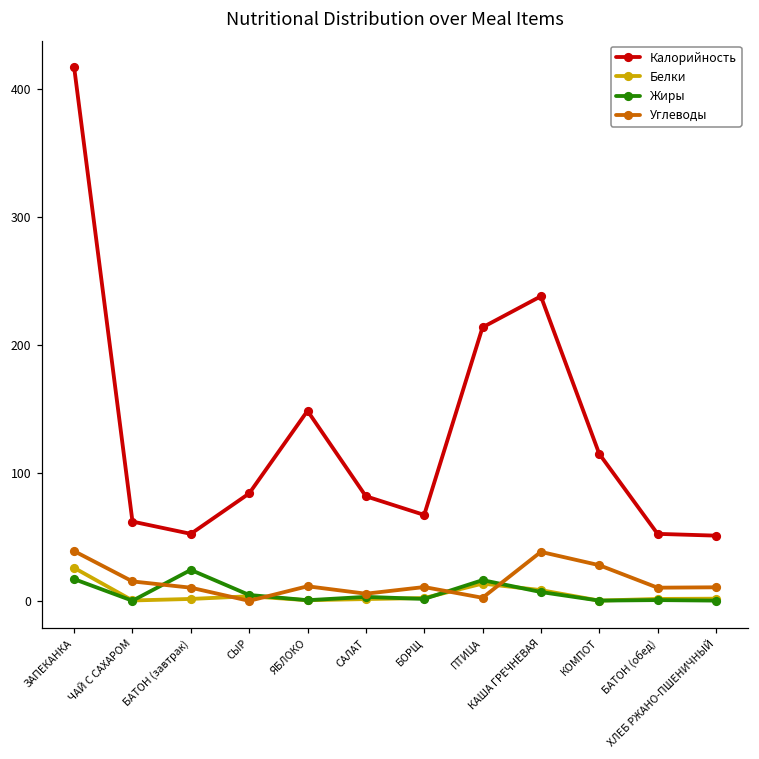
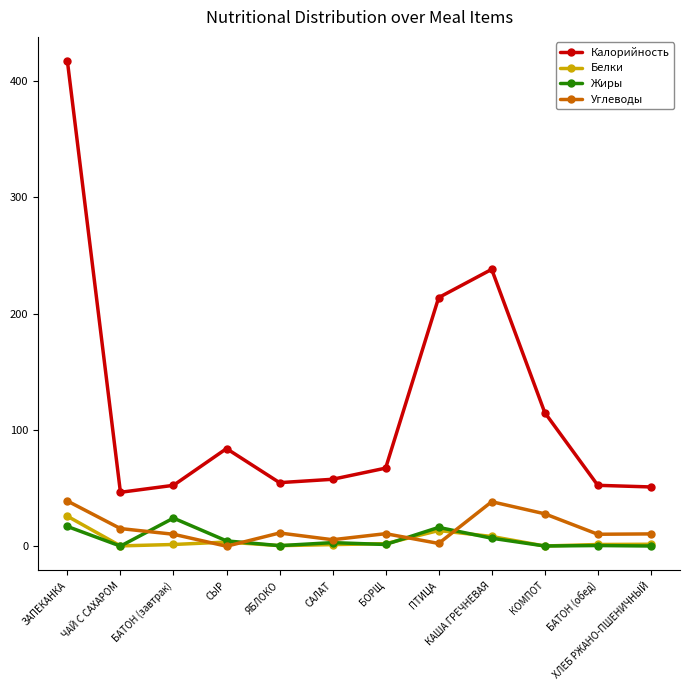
  {
    "Калорийность": {
      "ЗАПЕКАНКА": 417,
-     "ЧАЙ С САХАРОМ": 62,
+     "ЧАЙ С САХАРОМ": 46,
      "БАТОН (завтрак)": 52,
      "СЫР": 84,
-     "ЯБЛОКО": 149,
-     "САЛАТ": 82,
+     "ЯБЛОКО": 55,
+     "САЛАТ": 58,
      "БОРЩ": 67,
      "ПТИЦА": 214,
      "КАША ГРЕЧНЕВАЯ": 238,
      "КОМПОТ": 115,
      "БАТОН (обед)": 52,
      "ХЛЕБ РЖАНО-ПШЕНИЧНЫЙ": 51
    },
    "Белки": {
      "ЗАПЕКАНКА": 26,
      "БАТОН (завтрак)": 2,
      "ПТИЦА": 14
    },
    "Жиры": {
      "ЗАПЕКАНКА": 17,
      "БАТОН (завтрак)": 24,
      "ПТИЦА": 16
    },
    "Углеводы": {
      "ЗАПЕКАНКА": 39,
      "ЧАЙ С САХАРОМ": 15,
      "БАТОН (завтрак)": 10,
      "СЫР": 0,
      "ЯБЛОКО": 11,
      "САЛАТ": 6,
      "БОРЩ": 11,
      "ПТИЦА": 2,
      "КАША ГРЕЧНЕВАЯ": 38,
      "КОМПОТ": 28,
      "БАТОН (обед)": 10,
      "ХЛЕБ РЖАНО-ПШЕНИЧНЫЙ": 11
    }
  }
